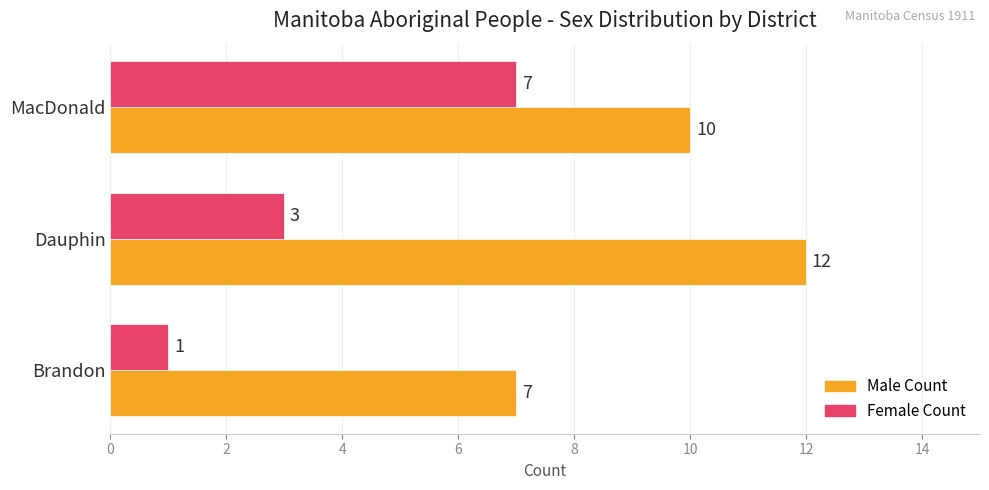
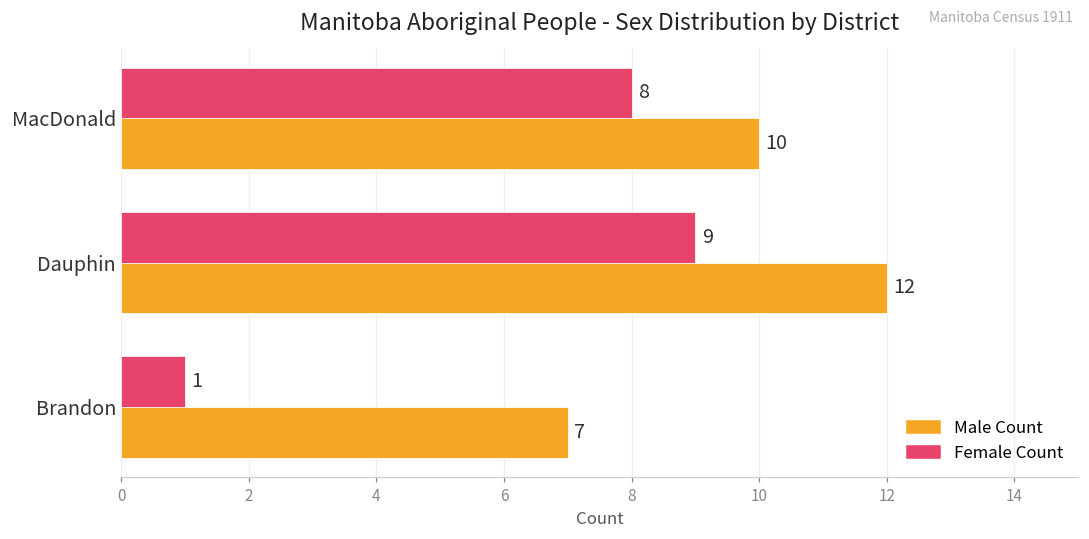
  {
    "Male Count": {
      "MacDonald": 10,
      "Dauphin": 12,
      "Brandon": 7
    },
    "Female Count": {
-     "MacDonald": 7,
-     "Dauphin": 3,
+     "MacDonald": 8,
+     "Dauphin": 9,
      "Brandon": 1
    }
  }
